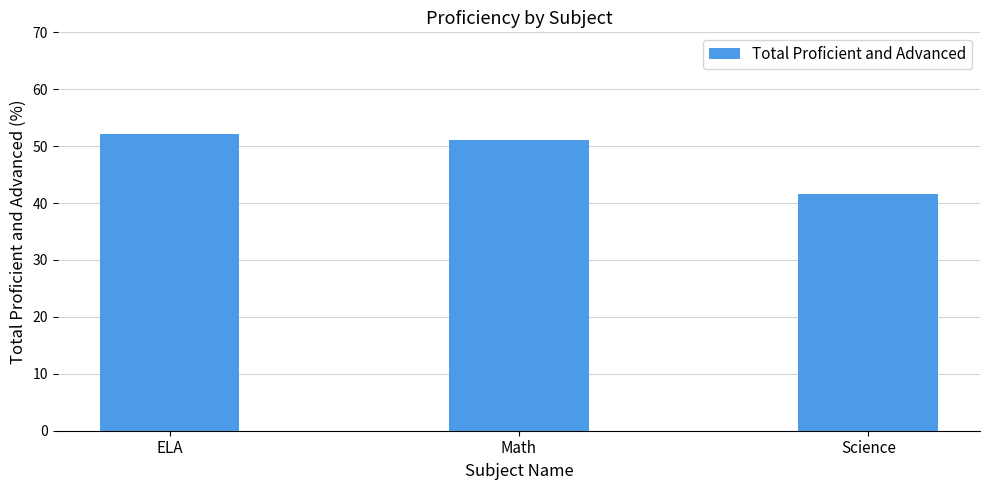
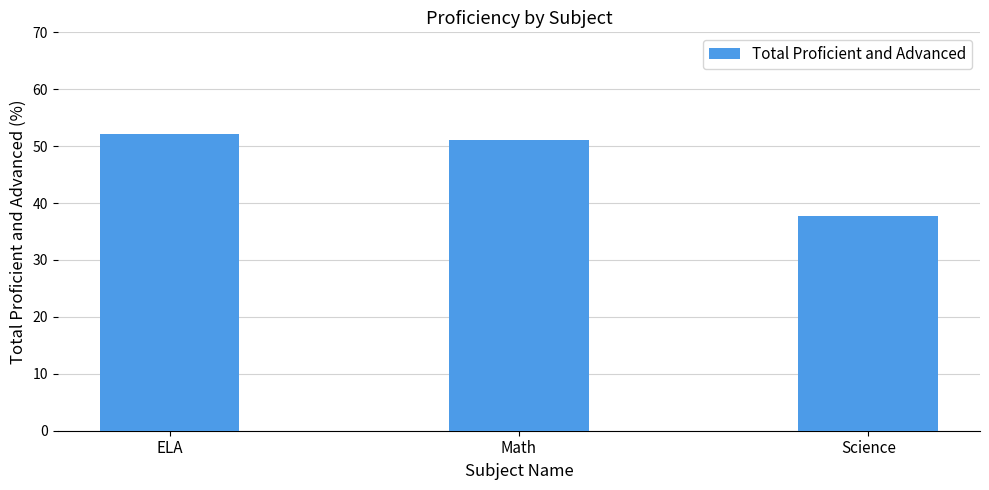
  {
    "ELA": 52,
    "Math": 51,
-   "Science": 42
+   "Science": 38
  }
